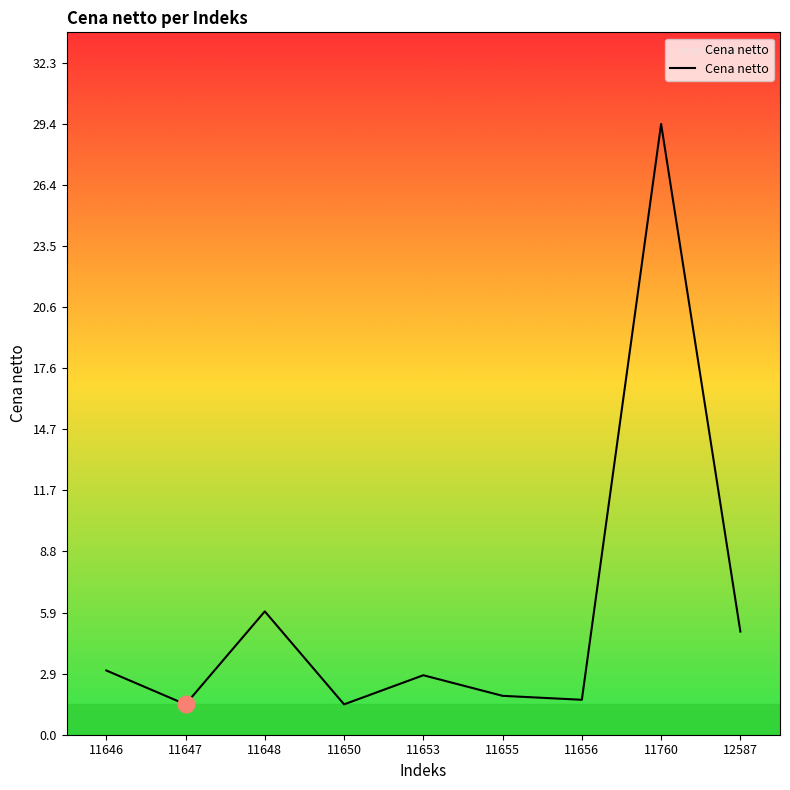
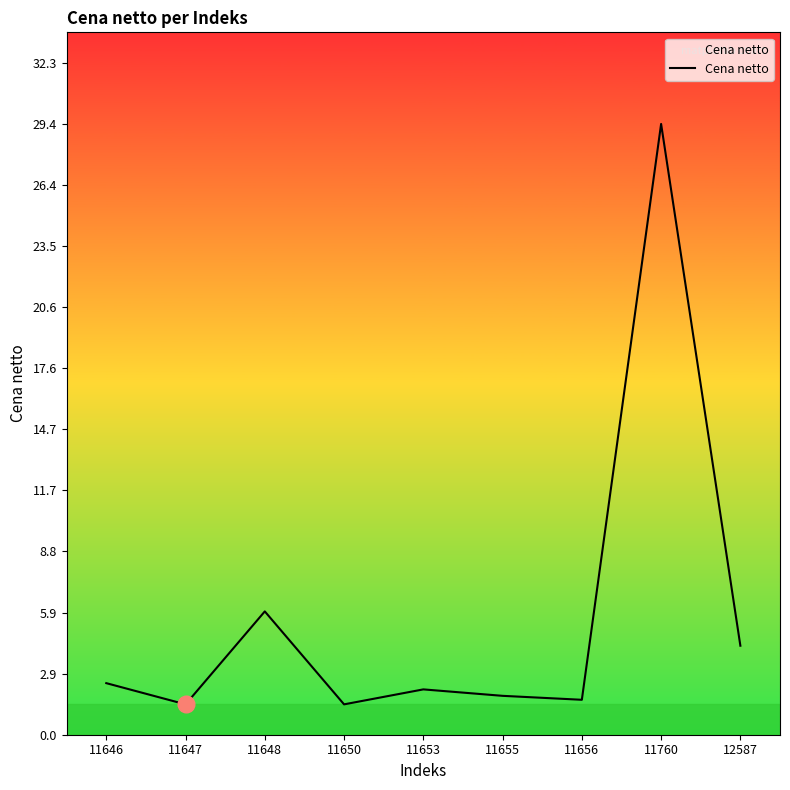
  {
    "Cena netto": {
-     "11646": 3.1,
+     "11646": 2.5,
      "11648": 5.9,
-     "11653": 2.9,
+     "11653": 2.2,
      "11655": 1.9,
      "11656": 1.7,
      "11760": 29.4,
-     "12587": 5.0
+     "12587": 4.3
    }
  }
